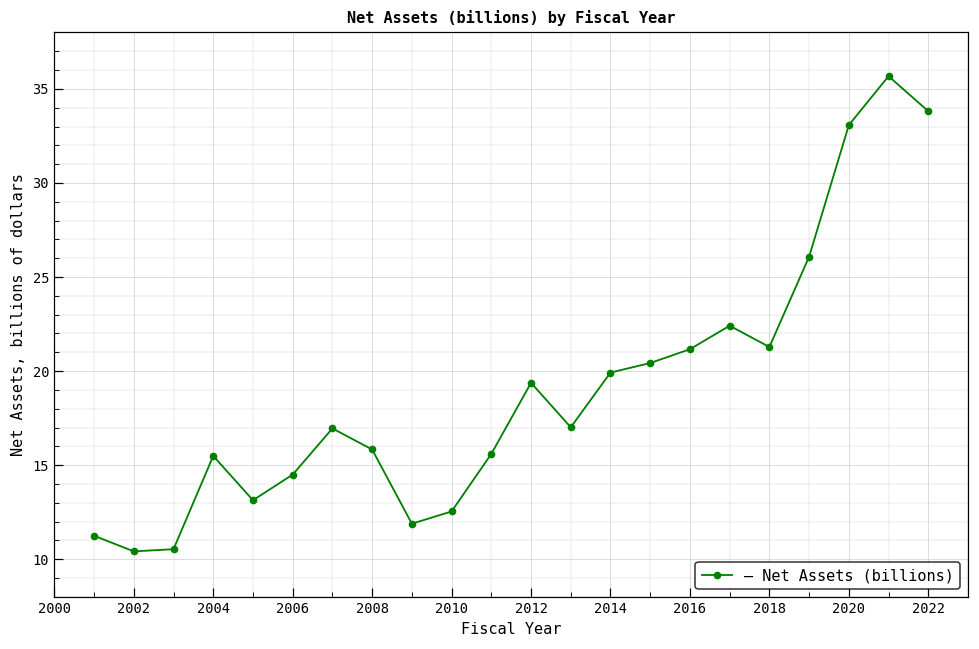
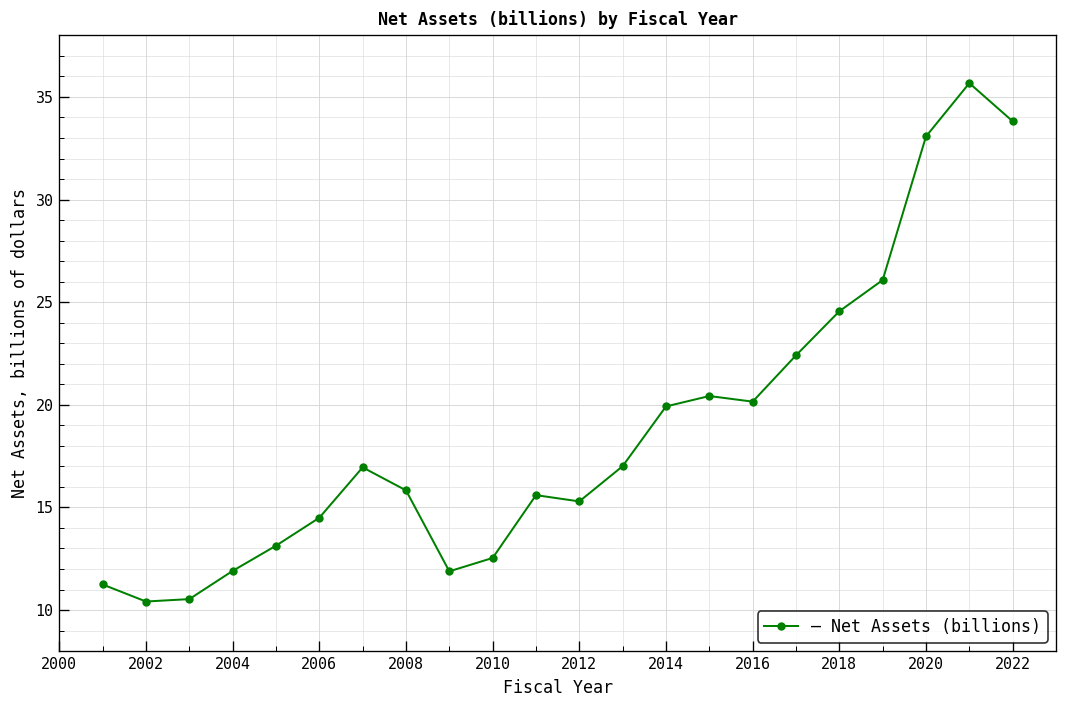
  {
    "2002": 10.4,
-   "2004": 15.5,
+   "2004": 11.9,
    "2006": 14.5,
    "2008": 15.8,
    "2010": 12.5,
-   "2012": 19.4,
+   "2012": 15.3,
    "2014": 19.9,
-   "2016": 21.2,
-   "2018": 21.3,
+   "2016": 20.2,
+   "2018": 24.6,
    "2020": 33.1,
    "2022": 33.8
  }
